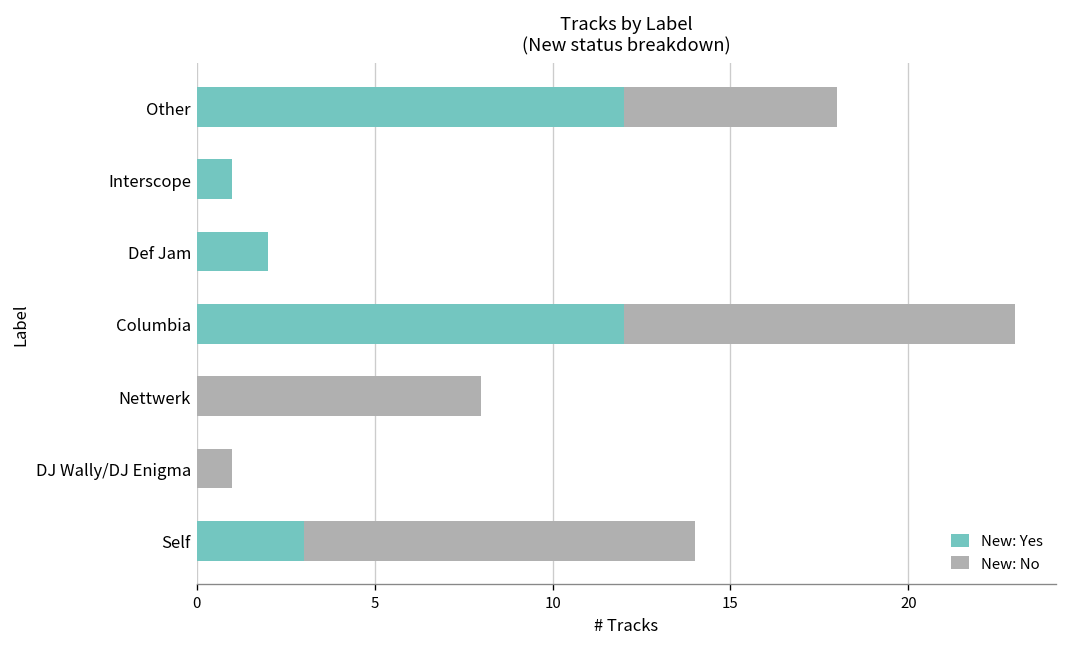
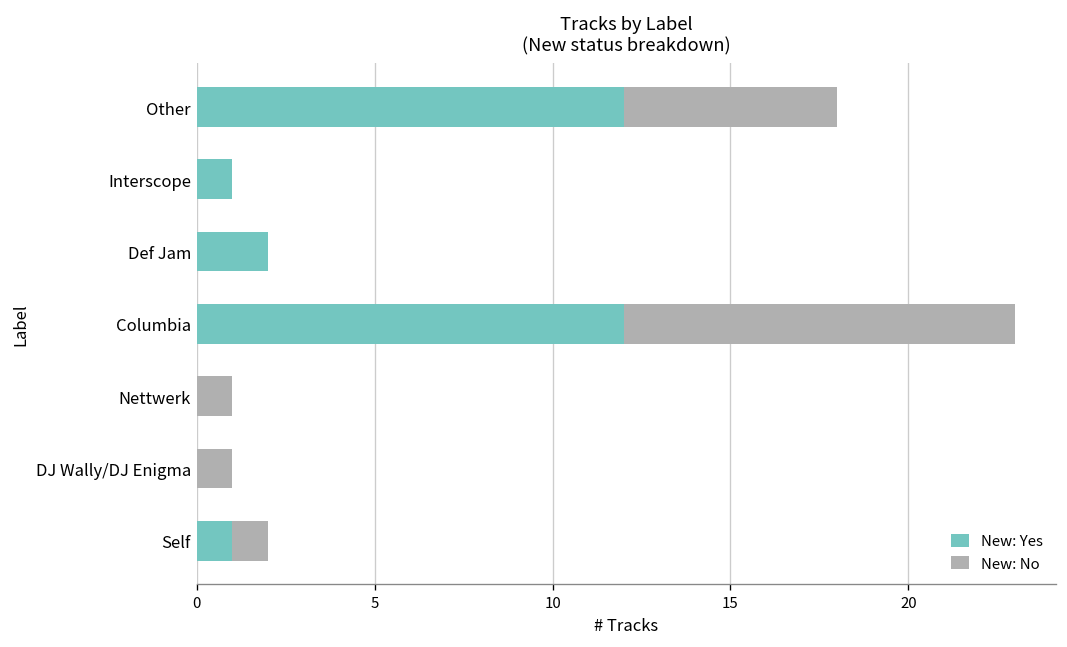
  {
    "New: Yes": {
      "Other": 12,
      "Interscope": 1,
      "Def Jam": 2,
      "Columbia": 12,
      "Nettwerk": 0,
      "DJ Wally/DJ Enigma": 0,
-     "Self": 3
+     "Self": 1
    },
    "New: No": {
-     "Nettwerk": 8,
-     "Self": 11
+     "Nettwerk": 1,
+     "Self": 1
    }
  }
